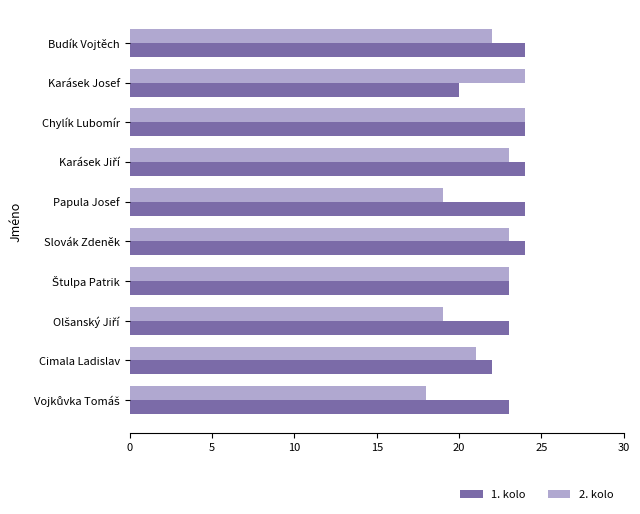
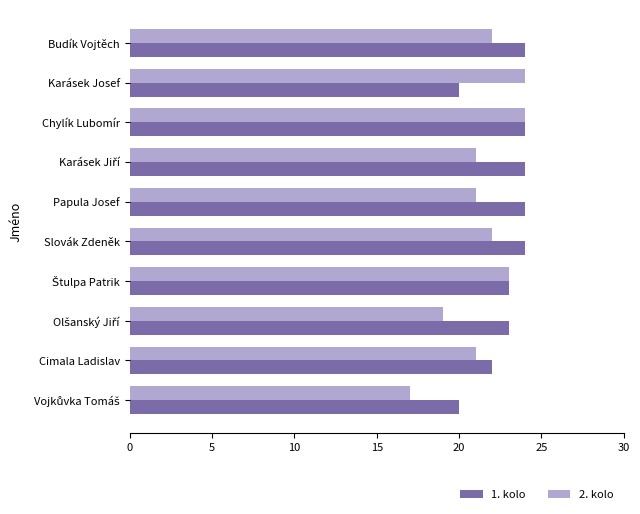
  {
    "1. kolo": {
      "Budík Vojtěch": 24,
      "Karásek Josef": 20,
      "Chylík Lubomír": 24,
      "Karásek Jiří": 24,
      "Papula Josef": 24,
      "Slovák Zdeněk": 24,
      "Štulpa Patrik": 23,
      "Olšanský Jiří": 23,
      "Cimala Ladislav": 22,
-     "Vojkůvka Tomáš": 23
+     "Vojkůvka Tomáš": 20
    },
    "2. kolo": {
      "Budík Vojtěch": 22,
      "Karásek Josef": 24,
      "Chylík Lubomír": 24,
-     "Karásek Jiří": 23,
-     "Papula Josef": 19,
-     "Slovák Zdeněk": 23,
+     "Karásek Jiří": 21,
+     "Papula Josef": 21,
+     "Slovák Zdeněk": 22,
      "Štulpa Patrik": 23,
      "Olšanský Jiří": 19,
      "Cimala Ladislav": 21,
-     "Vojkůvka Tomáš": 18
+     "Vojkůvka Tomáš": 17
    }
  }
